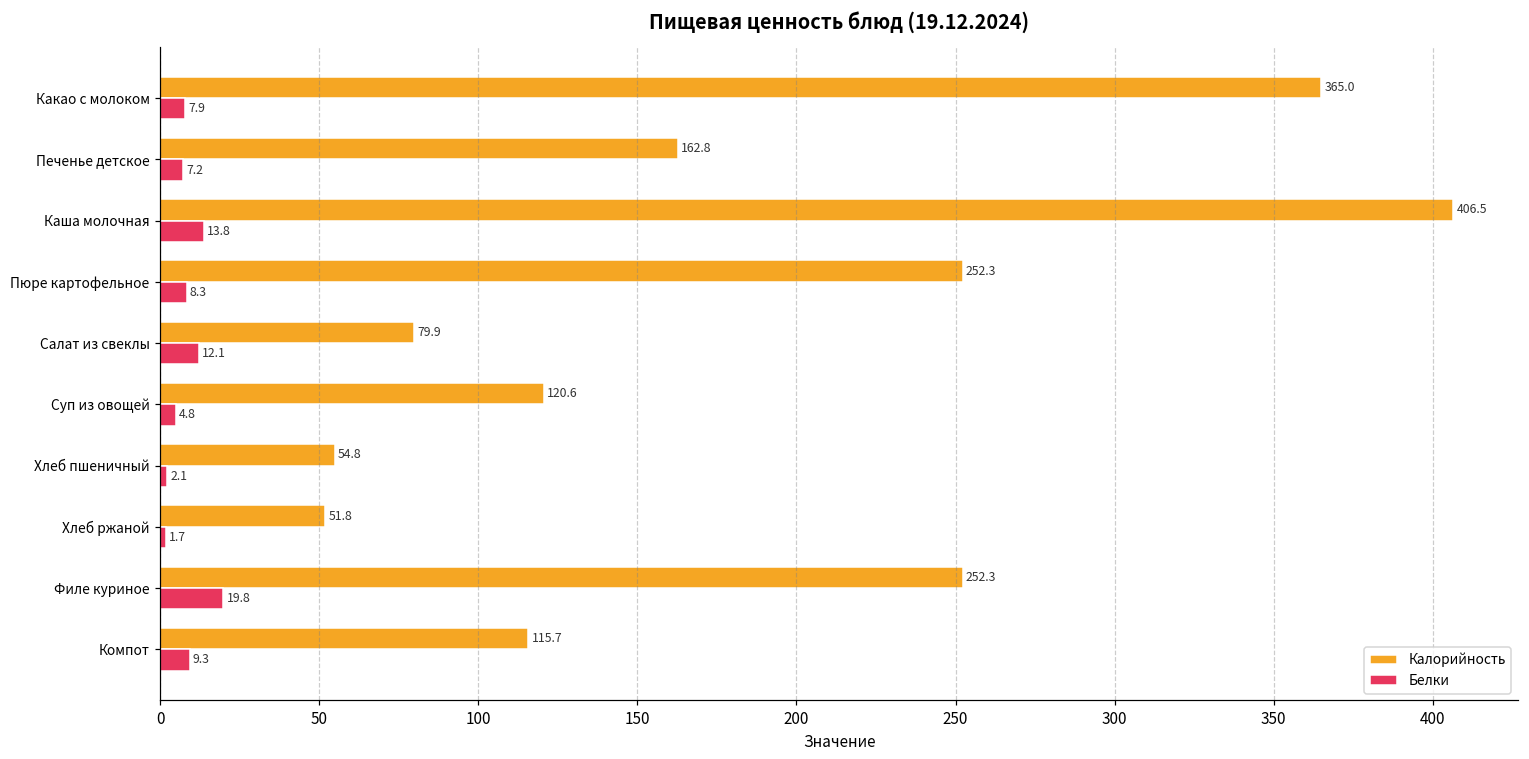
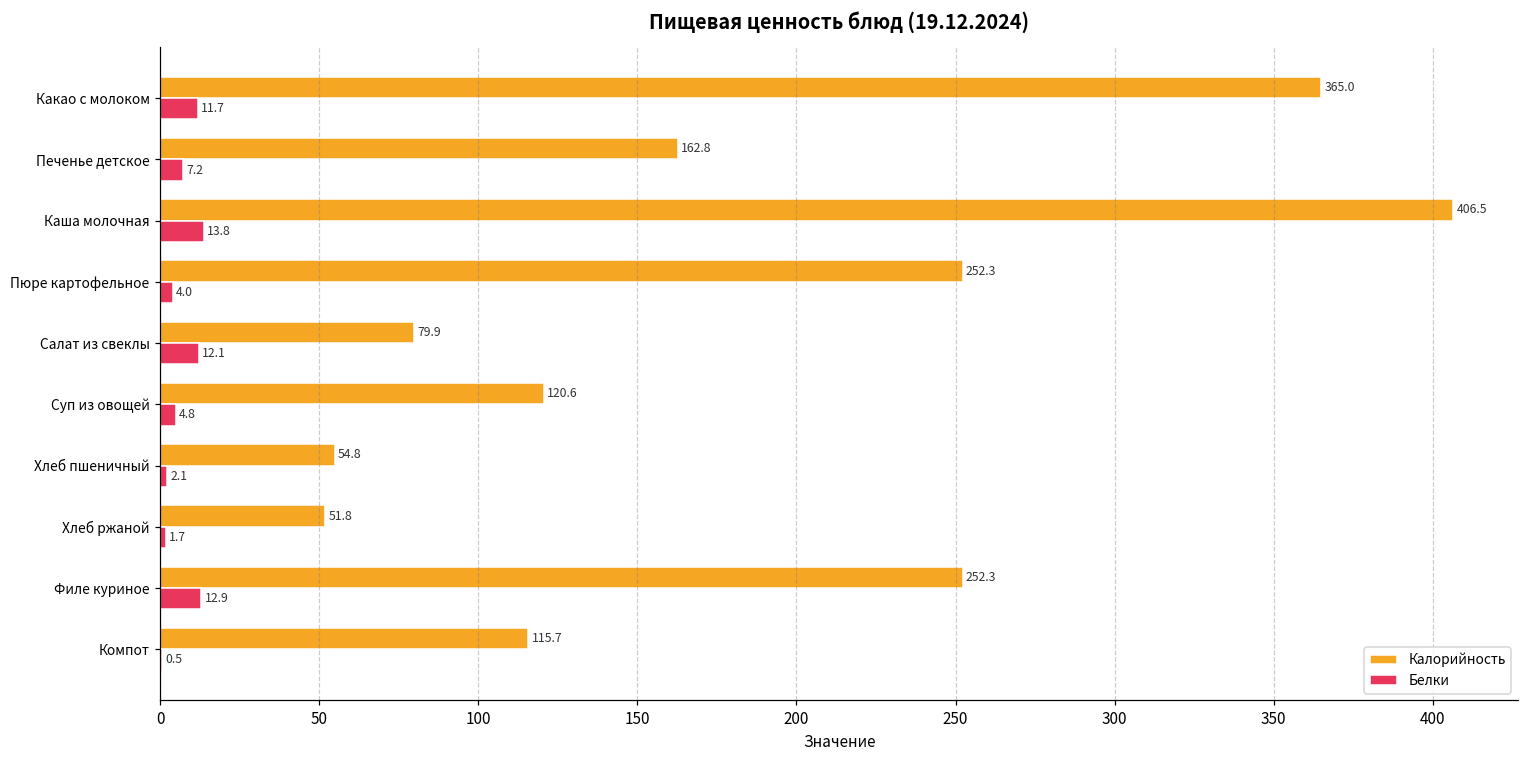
  {
    "Калорийность": {
      "Какао с молоком": 365.0,
      "Печенье детское": 162.8,
      "Каша молочная": 406.5,
      "Пюре картофельное": 252.3,
      "Салат из свеклы": 79.9,
      "Суп из овощей": 120.6,
      "Хлеб пшеничный": 54.8,
      "Хлеб ржаной": 51.8,
      "Филе куриное": 252.3,
      "Компот": 115.7
    },
    "Белки": {
-     "Какао с молоком": 7.9,
+     "Какао с молоком": 11.7,
      "Печенье детское": 7.2,
      "Каша молочная": 13.8,
-     "Пюре картофельное": 8.3,
+     "Пюре картофельное": 4.0,
      "Салат из свеклы": 12.1,
      "Суп из овощей": 4.8,
      "Хлеб пшеничный": 2.1,
      "Хлеб ржаной": 1.7,
-     "Филе куриное": 19.8,
-     "Компот": 9.3
+     "Филе куриное": 12.9,
+     "Компот": 0.5
    }
  }
